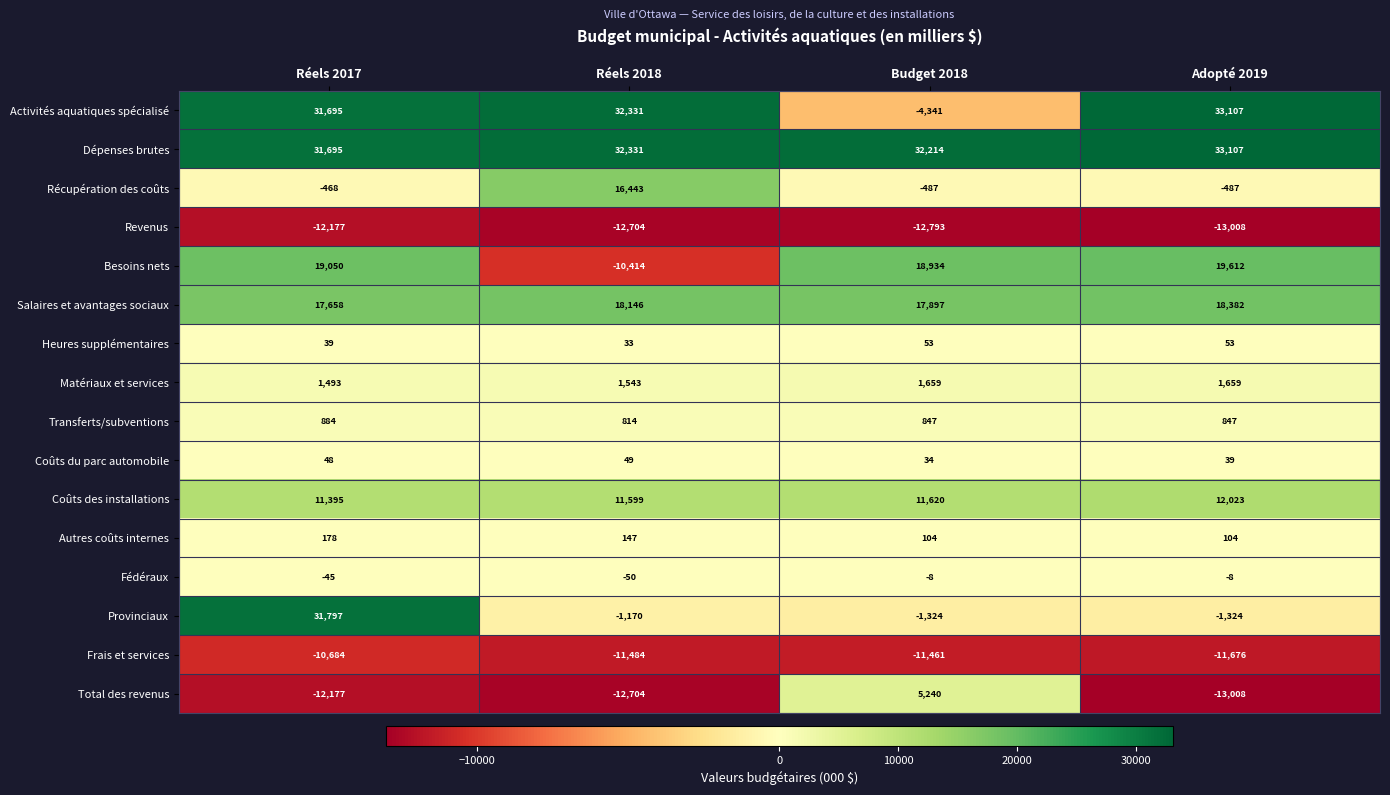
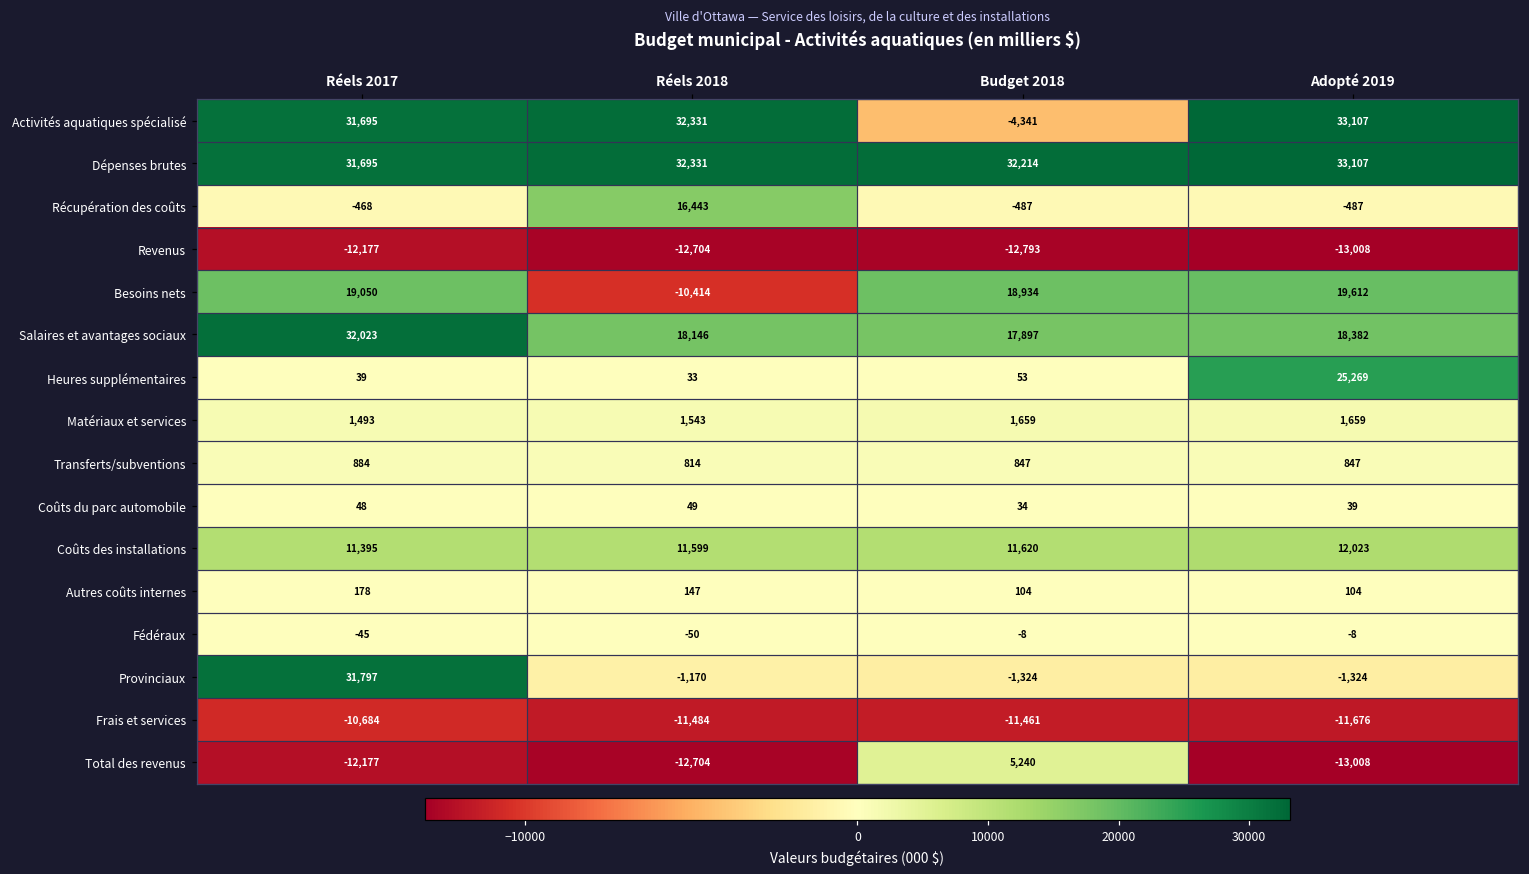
  {
    "Activités aquatiques spécialisé": {
      "Réels 2017": "31,695",
      "Réels 2018": "32,331",
      "Budget 2018": "-4,341",
      "Adopté 2019": "33,107"
    },
    "Dépenses brutes": {
      "Réels 2017": "31,695",
      "Réels 2018": "32,331",
      "Budget 2018": "32,214",
      "Adopté 2019": "33,107"
    },
    "Récupération des coûts": {
      "Réels 2017": "-468",
      "Réels 2018": "16,443",
      "Budget 2018": "-487",
      "Adopté 2019": "-487"
    },
    "Revenus": {
      "Réels 2017": "-12,177",
      "Réels 2018": "-12,704",
      "Budget 2018": "-12,793",
      "Adopté 2019": "-13,008"
    },
    "Besoins nets": {
      "Réels 2017": "19,050",
      "Réels 2018": "-10,414",
      "Budget 2018": "18,934",
      "Adopté 2019": "19,612"
    },
    "Salaires et avantages sociaux": {
-     "Réels 2017": "17,658",
+     "Réels 2017": "32,023",
      "Réels 2018": "18,146",
      "Budget 2018": "17,897",
      "Adopté 2019": "18,382"
    },
    "Heures supplémentaires": {
      "Réels 2017": "39",
      "Réels 2018": "33",
      "Budget 2018": "53",
-     "Adopté 2019": "53"
+     "Adopté 2019": "25,269"
    },
    "Matériaux et services": {
      "Réels 2017": "1,493",
      "Réels 2018": "1,543",
      "Budget 2018": "1,659",
      "Adopté 2019": "1,659"
    },
    "Transferts/subventions": {
      "Réels 2017": "884",
      "Réels 2018": "814",
      "Budget 2018": "847",
      "Adopté 2019": "847"
    },
    "Coûts du parc automobile": {
      "Réels 2017": "48",
      "Réels 2018": "49",
      "Budget 2018": "34",
      "Adopté 2019": "39"
    },
    "Coûts des installations": {
      "Réels 2017": "11,395",
      "Réels 2018": "11,599",
      "Budget 2018": "11,620",
      "Adopté 2019": "12,023"
    },
    "Autres coûts internes": {
      "Réels 2017": "178",
      "Réels 2018": "147",
      "Budget 2018": "104",
      "Adopté 2019": "104"
    },
    "Fédéraux": {
      "Réels 2017": "-45",
      "Réels 2018": "-50",
      "Budget 2018": "-8",
      "Adopté 2019": "-8"
    },
    "Provinciaux": {
      "Réels 2017": "31,797",
      "Réels 2018": "-1,170",
      "Budget 2018": "-1,324",
      "Adopté 2019": "-1,324"
    },
    "Frais et services": {
      "Réels 2017": "-10,684",
      "Réels 2018": "-11,484",
      "Budget 2018": "-11,461",
      "Adopté 2019": "-11,676"
    },
    "Total des revenus": {
      "Réels 2017": "-12,177",
      "Réels 2018": "-12,704",
      "Budget 2018": "5,240",
      "Adopté 2019": "-13,008"
    }
  }
